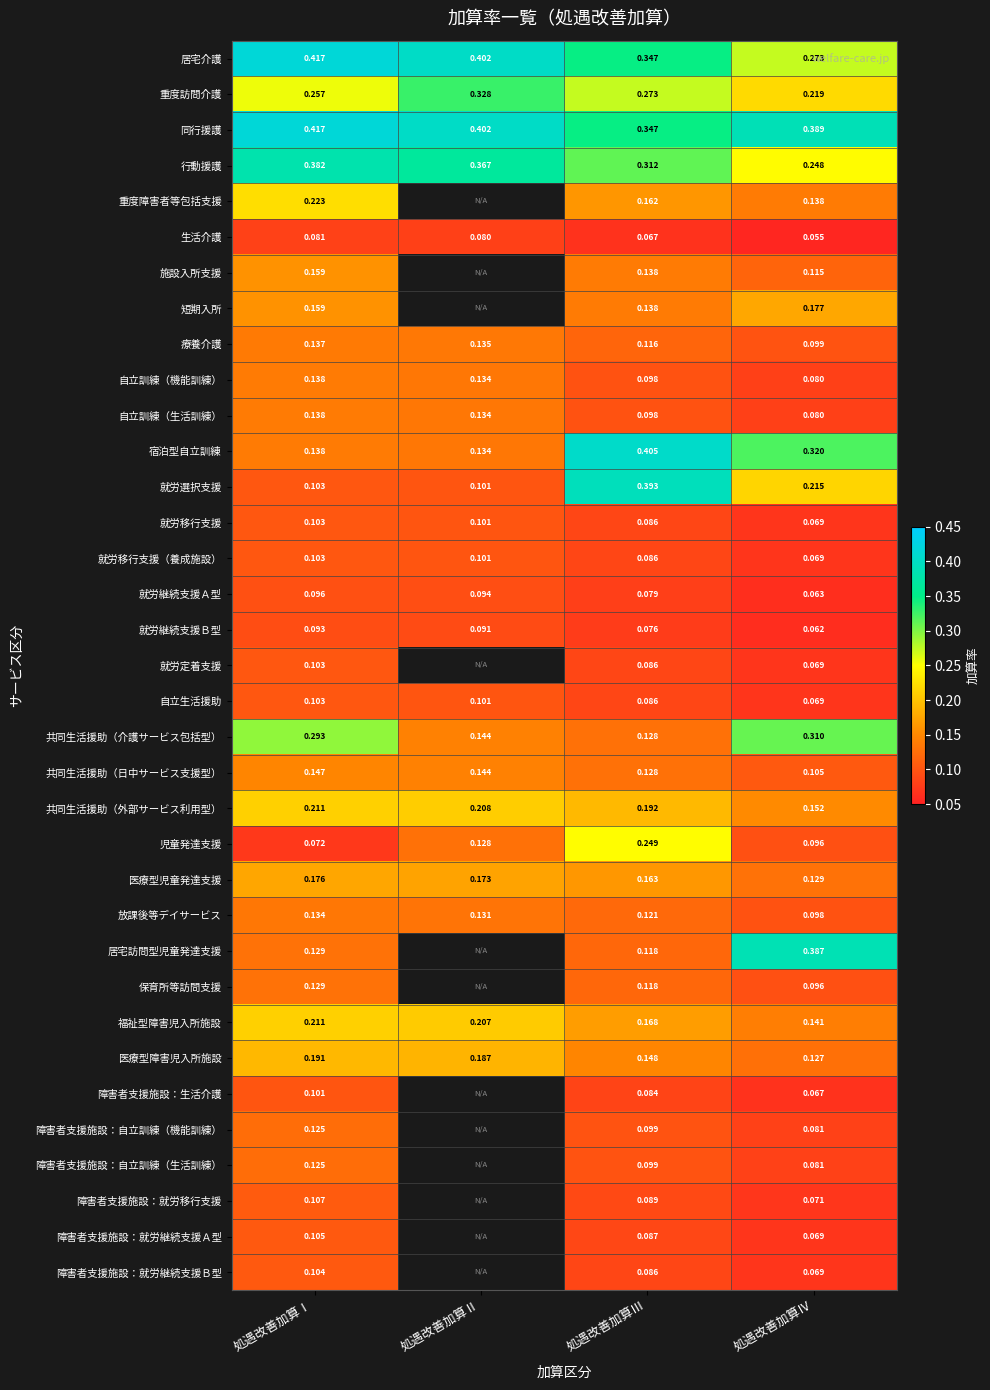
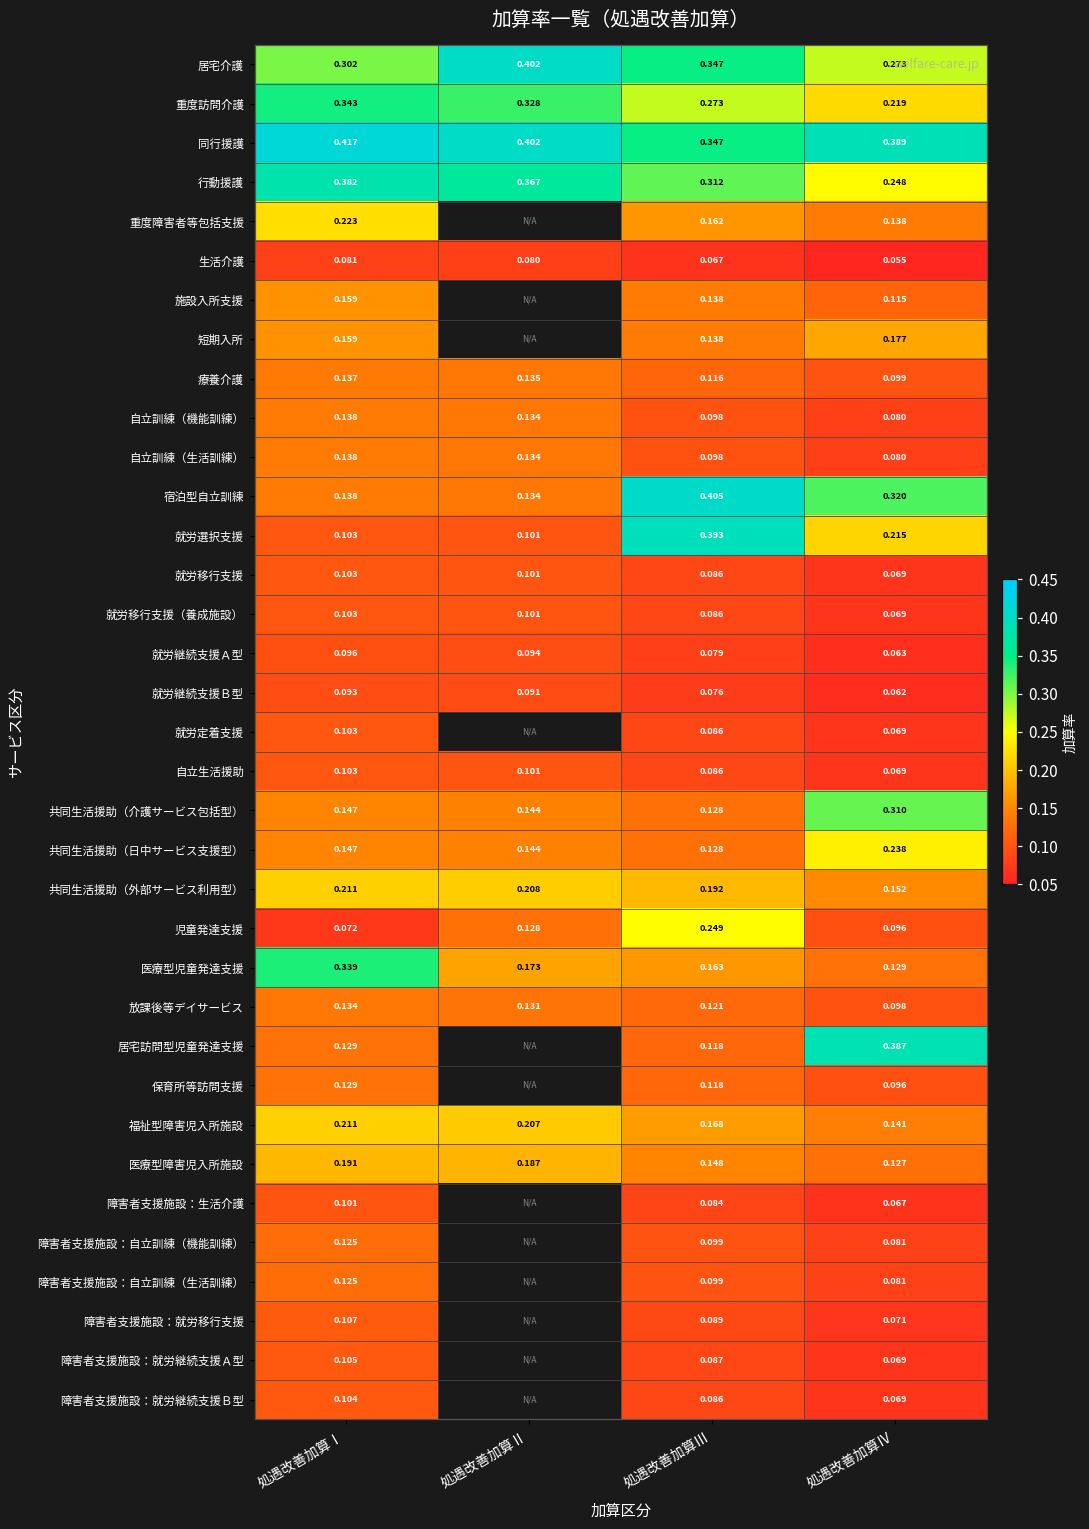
  {
    "居宅介護": {
-     "処遇改善加算Ⅰ": 0.417,
+     "処遇改善加算Ⅰ": 0.302,
      "処遇改善加算Ⅱ": 0.402,
      "処遇改善加算Ⅲ": 0.347
    },
    "重度訪問介護": {
-     "処遇改善加算Ⅰ": 0.257,
+     "処遇改善加算Ⅰ": 0.343,
      "処遇改善加算Ⅱ": 0.328,
      "処遇改善加算Ⅲ": 0.273,
      "処遇改善加算Ⅳ": 0.219
    },
    "同行援護": {
      "処遇改善加算Ⅰ": 0.417,
      "処遇改善加算Ⅱ": 0.402,
      "処遇改善加算Ⅲ": 0.347,
      "処遇改善加算Ⅳ": 0.389
    },
    "行動援護": {
      "処遇改善加算Ⅰ": 0.382,
      "処遇改善加算Ⅱ": 0.367,
      "処遇改善加算Ⅲ": 0.312,
      "処遇改善加算Ⅳ": 0.248
    },
    "重度障害者等包括支援": {
      "処遇改善加算Ⅰ": 0.223,
      "処遇改善加算Ⅲ": 0.162,
      "処遇改善加算Ⅳ": 0.138
    },
    "生活介護": {
      "処遇改善加算Ⅰ": 0.081,
      "処遇改善加算Ⅱ": 0.080,
      "処遇改善加算Ⅲ": 0.067,
      "処遇改善加算Ⅳ": 0.055
    },
    "施設入所支援": {
      "処遇改善加算Ⅰ": 0.159,
      "処遇改善加算Ⅲ": 0.138,
      "処遇改善加算Ⅳ": 0.115
    },
    "短期入所": {
      "処遇改善加算Ⅰ": 0.159,
      "処遇改善加算Ⅲ": 0.138,
      "処遇改善加算Ⅳ": 0.177
    },
    "療養介護": {
      "処遇改善加算Ⅰ": 0.137,
      "処遇改善加算Ⅱ": 0.135,
      "処遇改善加算Ⅲ": 0.116,
      "処遇改善加算Ⅳ": 0.099
    },
    "自立訓練（機能訓練）": {
      "処遇改善加算Ⅰ": 0.138,
      "処遇改善加算Ⅱ": 0.134,
      "処遇改善加算Ⅲ": 0.098,
      "処遇改善加算Ⅳ": 0.080
    },
    "自立訓練（生活訓練）": {
      "処遇改善加算Ⅰ": 0.138,
      "処遇改善加算Ⅱ": 0.134,
      "処遇改善加算Ⅲ": 0.098,
      "処遇改善加算Ⅳ": 0.080
    },
    "宿泊型自立訓練": {
      "処遇改善加算Ⅰ": 0.138,
      "処遇改善加算Ⅱ": 0.134,
      "処遇改善加算Ⅲ": 0.405,
      "処遇改善加算Ⅳ": 0.320
    },
    "就労選択支援": {
      "処遇改善加算Ⅰ": 0.103,
      "処遇改善加算Ⅱ": 0.101,
      "処遇改善加算Ⅲ": 0.393,
      "処遇改善加算Ⅳ": 0.215
    },
    "就労移行支援": {
      "処遇改善加算Ⅰ": 0.103,
      "処遇改善加算Ⅱ": 0.101,
      "処遇改善加算Ⅲ": 0.086,
      "処遇改善加算Ⅳ": 0.069
    },
    "就労移行支援（養成施設）": {
      "処遇改善加算Ⅰ": 0.103,
      "処遇改善加算Ⅱ": 0.101,
      "処遇改善加算Ⅲ": 0.086,
      "処遇改善加算Ⅳ": 0.069
    },
    "就労継続支援Ａ型": {
      "処遇改善加算Ⅰ": 0.096,
      "処遇改善加算Ⅱ": 0.094,
      "処遇改善加算Ⅲ": 0.079,
      "処遇改善加算Ⅳ": 0.063
    },
    "就労継続支援Ｂ型": {
      "処遇改善加算Ⅰ": 0.093,
      "処遇改善加算Ⅱ": 0.091,
      "処遇改善加算Ⅲ": 0.076,
      "処遇改善加算Ⅳ": 0.062
    },
    "就労定着支援": {
      "処遇改善加算Ⅰ": 0.103,
      "処遇改善加算Ⅲ": 0.086,
      "処遇改善加算Ⅳ": 0.069
    },
    "自立生活援助": {
      "処遇改善加算Ⅰ": 0.103,
      "処遇改善加算Ⅱ": 0.101,
      "処遇改善加算Ⅲ": 0.086,
      "処遇改善加算Ⅳ": 0.069
    },
    "共同生活援助（介護サービス包括型）": {
-     "処遇改善加算Ⅰ": 0.293,
+     "処遇改善加算Ⅰ": 0.147,
      "処遇改善加算Ⅱ": 0.144,
      "処遇改善加算Ⅲ": 0.128,
      "処遇改善加算Ⅳ": 0.310
    },
    "共同生活援助（日中サービス支援型）": {
      "処遇改善加算Ⅰ": 0.147,
      "処遇改善加算Ⅱ": 0.144,
      "処遇改善加算Ⅲ": 0.128,
-     "処遇改善加算Ⅳ": 0.105
+     "処遇改善加算Ⅳ": 0.238
    },
    "共同生活援助（外部サービス利用型）": {
      "処遇改善加算Ⅰ": 0.211,
      "処遇改善加算Ⅱ": 0.208,
      "処遇改善加算Ⅲ": 0.192,
      "処遇改善加算Ⅳ": 0.152
    },
    "児童発達支援": {
      "処遇改善加算Ⅰ": 0.072,
      "処遇改善加算Ⅱ": 0.128,
      "処遇改善加算Ⅲ": 0.249,
      "処遇改善加算Ⅳ": 0.096
    },
    "医療型児童発達支援": {
-     "処遇改善加算Ⅰ": 0.176,
+     "処遇改善加算Ⅰ": 0.339,
      "処遇改善加算Ⅱ": 0.173,
      "処遇改善加算Ⅲ": 0.163,
      "処遇改善加算Ⅳ": 0.129
    },
    "放課後等デイサービス": {
      "処遇改善加算Ⅰ": 0.134,
      "処遇改善加算Ⅱ": 0.131,
      "処遇改善加算Ⅲ": 0.121,
      "処遇改善加算Ⅳ": 0.098
    },
    "居宅訪問型児童発達支援": {
      "処遇改善加算Ⅰ": 0.129,
      "処遇改善加算Ⅲ": 0.118,
      "処遇改善加算Ⅳ": 0.387
    },
    "保育所等訪問支援": {
      "処遇改善加算Ⅰ": 0.129,
      "処遇改善加算Ⅲ": 0.118,
      "処遇改善加算Ⅳ": 0.096
    },
    "福祉型障害児入所施設": {
      "処遇改善加算Ⅰ": 0.211,
      "処遇改善加算Ⅱ": 0.207,
      "処遇改善加算Ⅲ": 0.168,
      "処遇改善加算Ⅳ": 0.141
    },
    "医療型障害児入所施設": {
      "処遇改善加算Ⅰ": 0.191,
      "処遇改善加算Ⅱ": 0.187,
      "処遇改善加算Ⅲ": 0.148,
      "処遇改善加算Ⅳ": 0.127
    },
    "障害者支援施設：生活介護": {
      "処遇改善加算Ⅰ": 0.101,
      "処遇改善加算Ⅲ": 0.084,
      "処遇改善加算Ⅳ": 0.067
    },
    "障害者支援施設：自立訓練（機能訓練）": {
      "処遇改善加算Ⅰ": 0.125,
      "処遇改善加算Ⅲ": 0.099,
      "処遇改善加算Ⅳ": 0.081
    },
    "障害者支援施設：自立訓練（生活訓練）": {
      "処遇改善加算Ⅰ": 0.125,
      "処遇改善加算Ⅲ": 0.099,
      "処遇改善加算Ⅳ": 0.081
    },
    "障害者支援施設：就労移行支援": {
      "処遇改善加算Ⅰ": 0.107,
      "処遇改善加算Ⅲ": 0.089,
      "処遇改善加算Ⅳ": 0.071
    },
    "障害者支援施設：就労継続支援Ａ型": {
      "処遇改善加算Ⅰ": 0.105,
      "処遇改善加算Ⅲ": 0.087,
      "処遇改善加算Ⅳ": 0.069
    },
    "障害者支援施設：就労継続支援Ｂ型": {
      "処遇改善加算Ⅰ": 0.104,
      "処遇改善加算Ⅲ": 0.086,
      "処遇改善加算Ⅳ": 0.069
    }
  }
